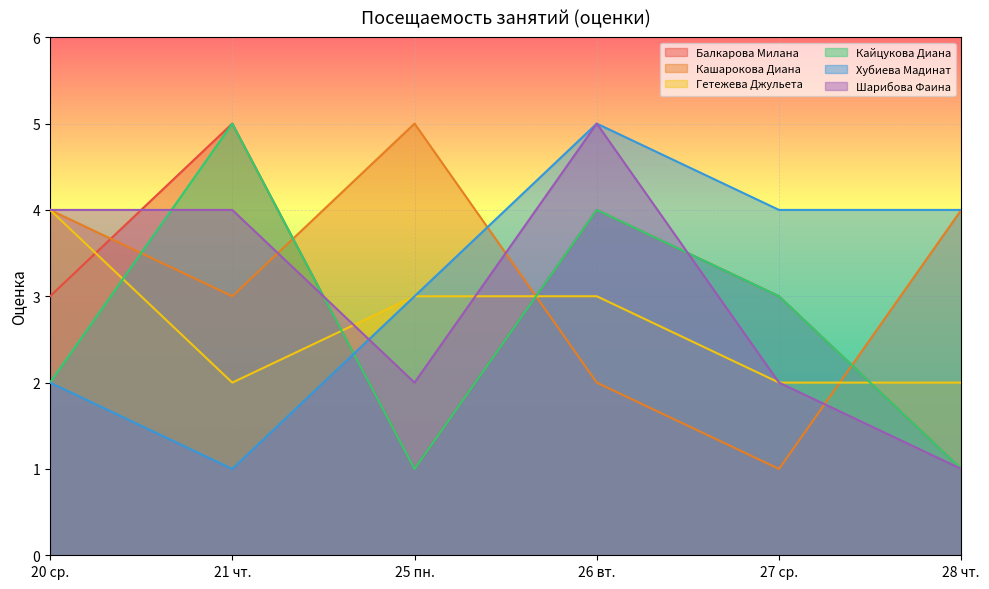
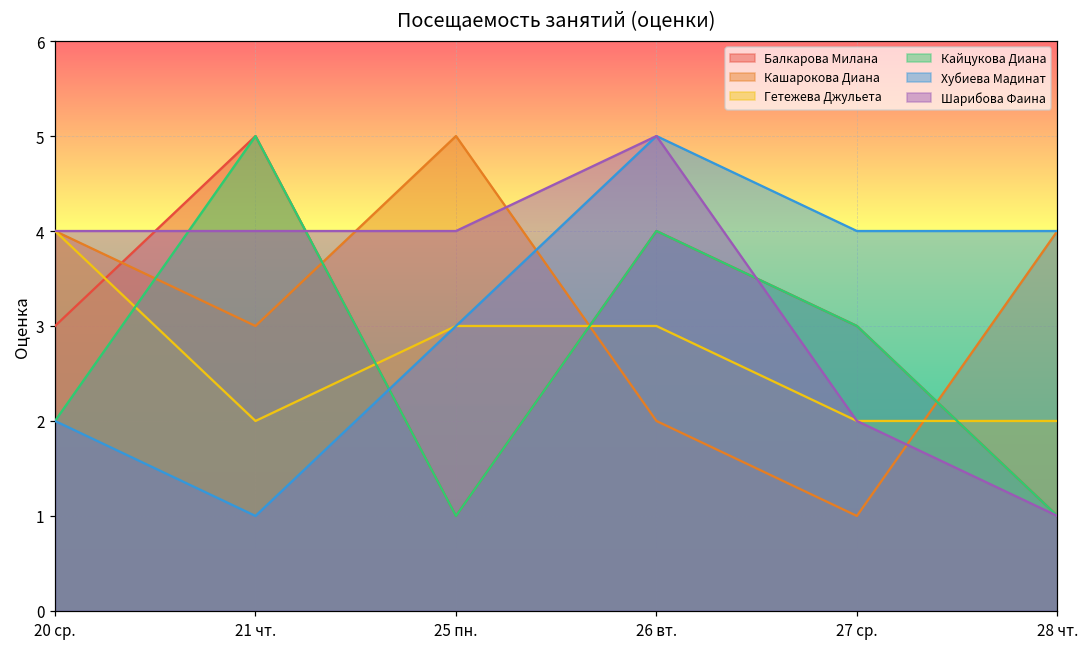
  {
    "Хубиева Мадинат": {
      "21 чт.": 1,
      "27 ср.": 4
    },
    "Шарибова Фаина": {
      "21 чт.": 4,
-     "25 пн.": 2
+     "25 пн.": 4
    }
  }
